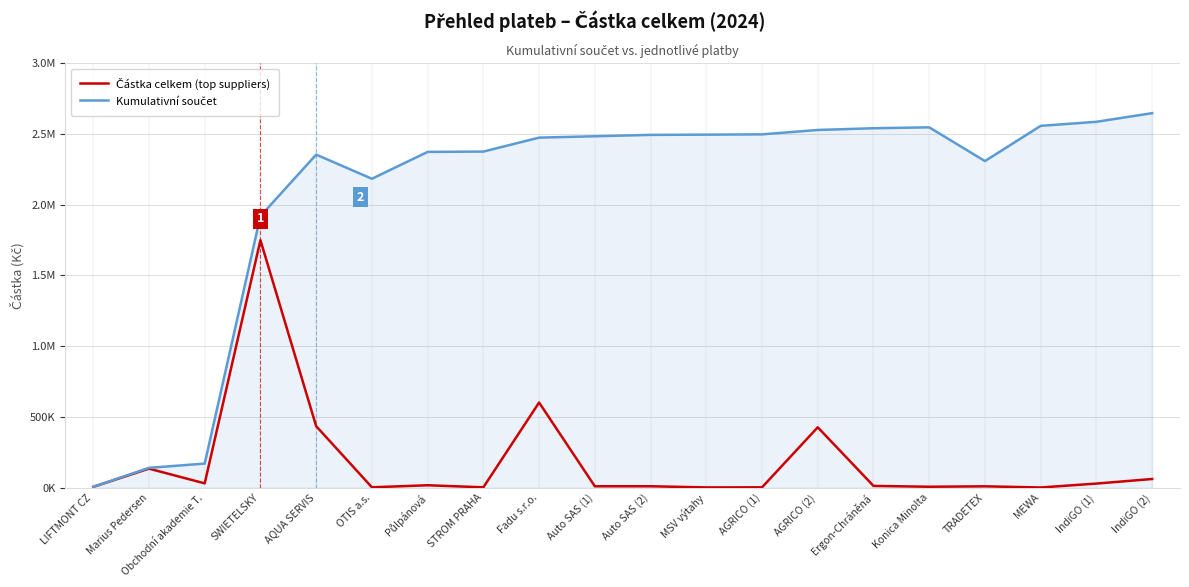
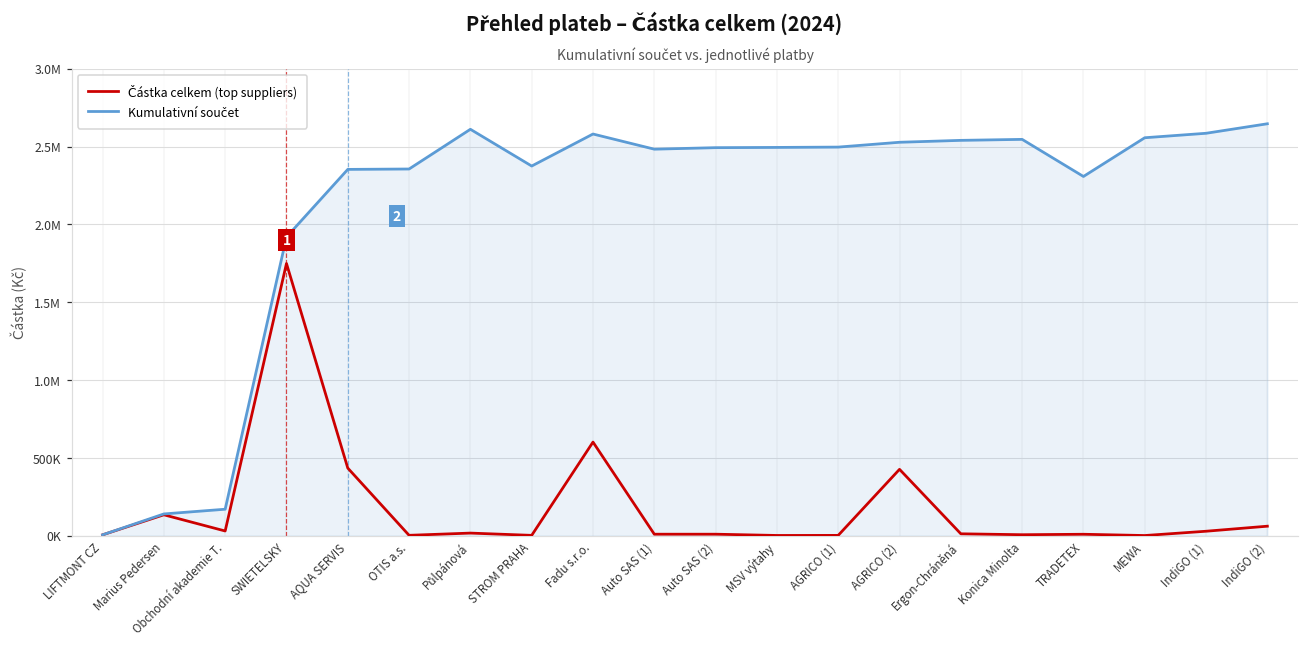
  {
    "Částka celkem (top suppliers)": {
      "Obchodní akademie T.": 30000,
      "SWIETELSKY": 1750000,
      "AQUA SERVIS": 430000,
      "OTIS a.s.": 0,
      "Půlpánová": 20000,
      "STROM PRAHA": 0,
      "Fadu s.r.o.": 600000,
      "Auto SAS (1)": 10000,
      "Auto SAS (2)": 10000,
      "MSV výtahy": 0,
      "AGRICO (1)": 0,
      "AGRICO (2)": 430000,
      "Ergon-Chráněná": 10000,
      "Konica Minolta": 10000,
      "TRADETEX": 10000,
      "MEWA": 0,
      "IndiGO (1)": 30000,
      "IndiGO (2)": 60000
    },
    "Kumulativní součet": {
      "Obchodní akademie T.": 170000,
      "AQUA SERVIS": 2350000,
-     "OTIS a.s.": 2180000,
-     "Půlpánová": 2370000,
+     "OTIS a.s.": 2360000,
+     "Půlpánová": 2610000,
      "STROM PRAHA": 2380000,
-     "Fadu s.r.o.": 2470000,
+     "Fadu s.r.o.": 2580000,
      "Auto SAS (1)": 2480000,
      "Auto SAS (2)": 2490000,
      "MSV výtahy": 2490000,
      "AGRICO (1)": 2500000,
      "AGRICO (2)": 2530000,
      "Ergon-Chráněná": 2540000,
      "Konica Minolta": 2550000,
      "TRADETEX": 2310000,
      "MEWA": 2560000,
      "IndiGO (1)": 2590000,
      "IndiGO (2)": 2650000
    }
  }
